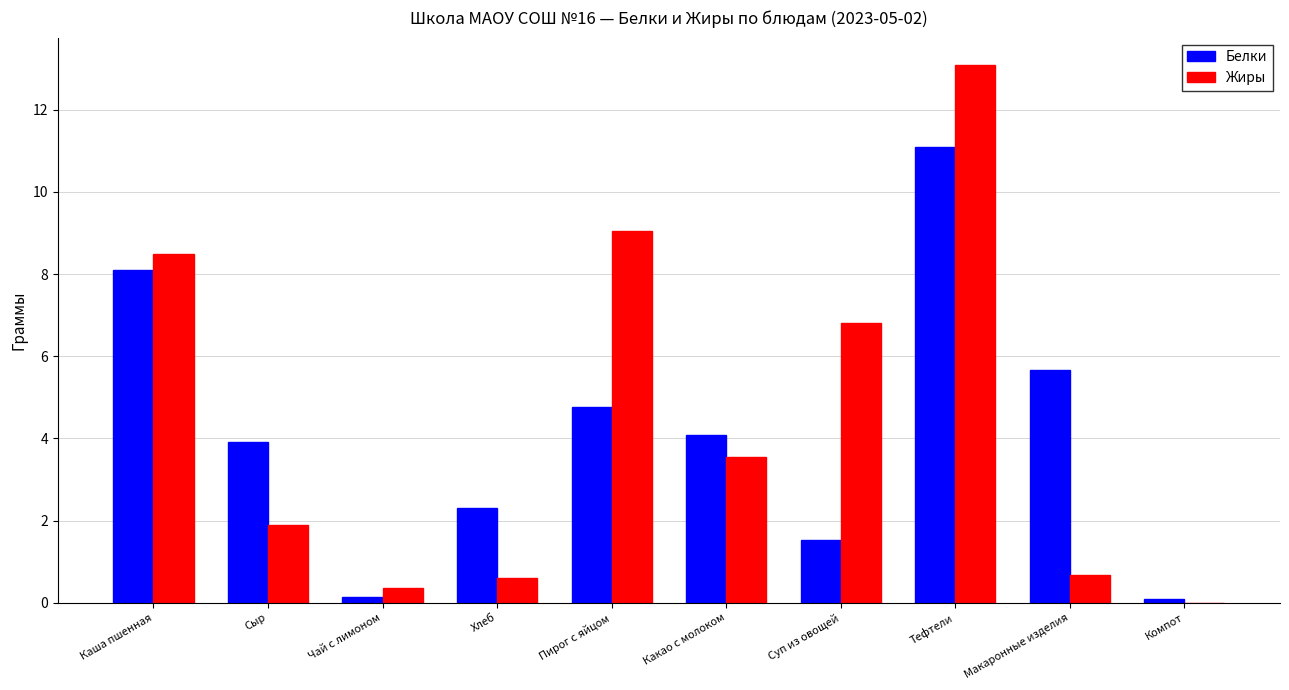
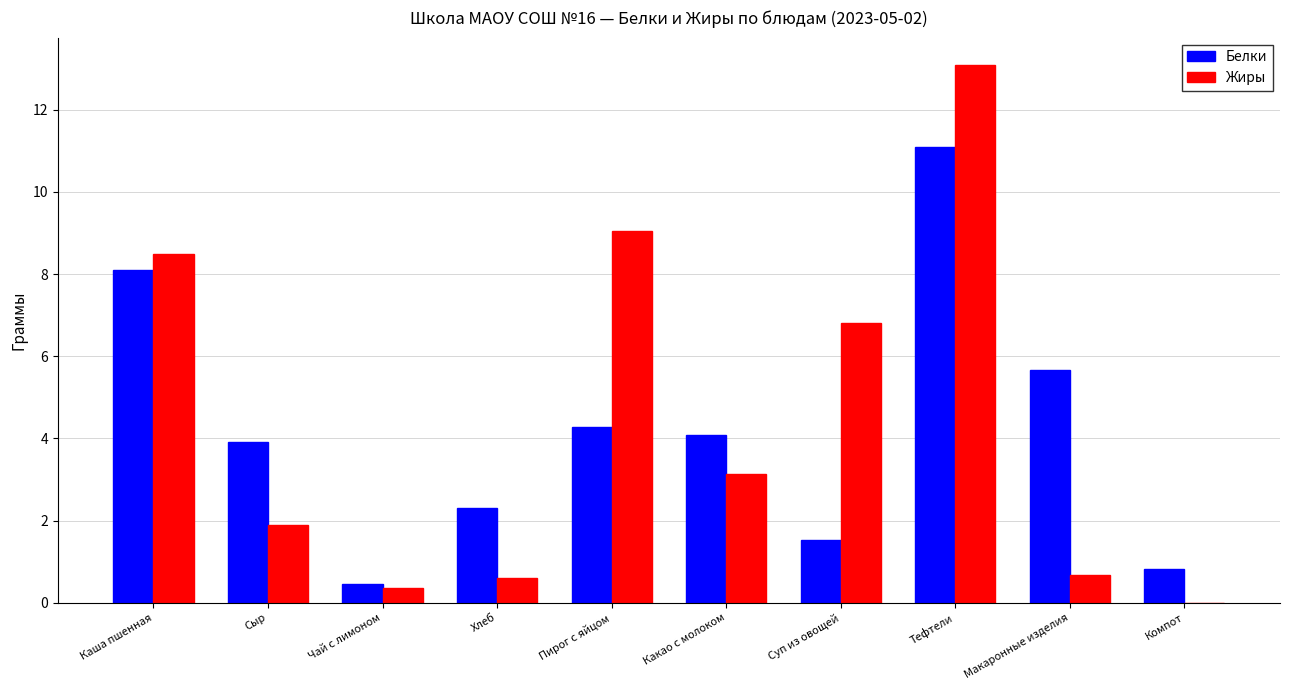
  {
    "Белки": {
      "Каша пшенная": 8.1,
      "Сыр": 3.9,
-     "Чай с лимоном": 0.1,
+     "Чай с лимоном": 0.5,
      "Хлеб": 2.3,
-     "Пирог с яйцом": 4.8,
+     "Пирог с яйцом": 4.3,
      "Какао с молоком": 4.1,
      "Суп из овощей": 1.5,
      "Тефтели": 11.1,
      "Макаронные изделия": 5.7,
-     "Компот": 0.1
+     "Компот": 0.8
    },
    "Жиры": {
      "Каша пшенная": 8.5,
      "Сыр": 1.9,
      "Чай с лимоном": 0.4,
      "Хлеб": 0.6,
      "Пирог с яйцом": 9.1,
-     "Какао с молоком": 3.5,
+     "Какао с молоком": 3.1,
      "Суп из овощей": 6.8,
      "Тефтели": 13.1,
      "Макаронные изделия": 0.7,
      "Компот": 0.0
    }
  }
